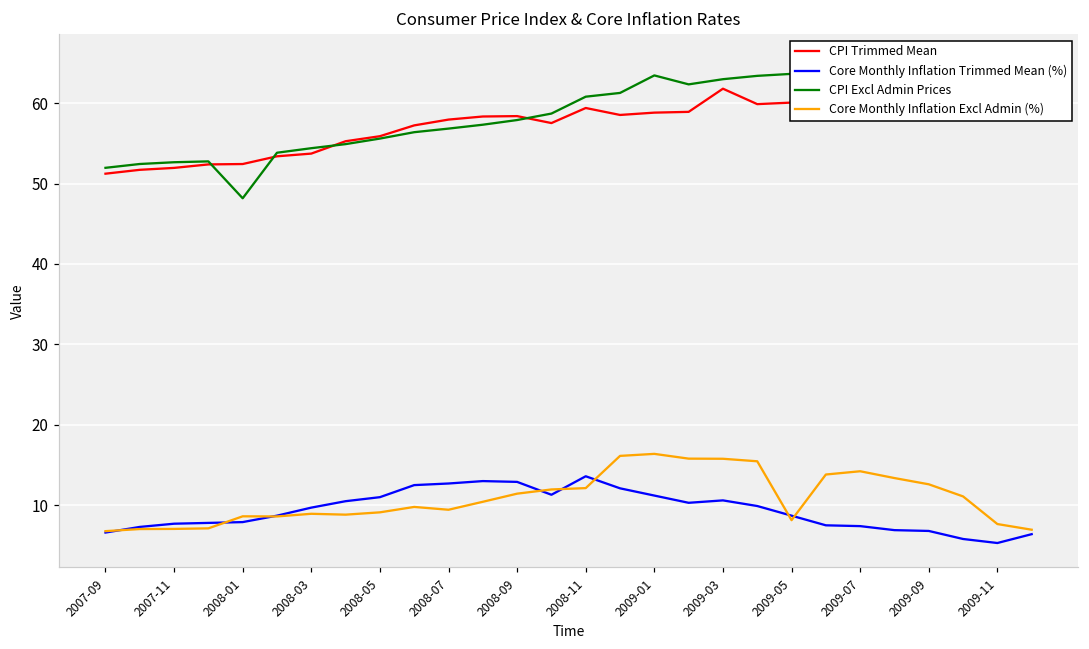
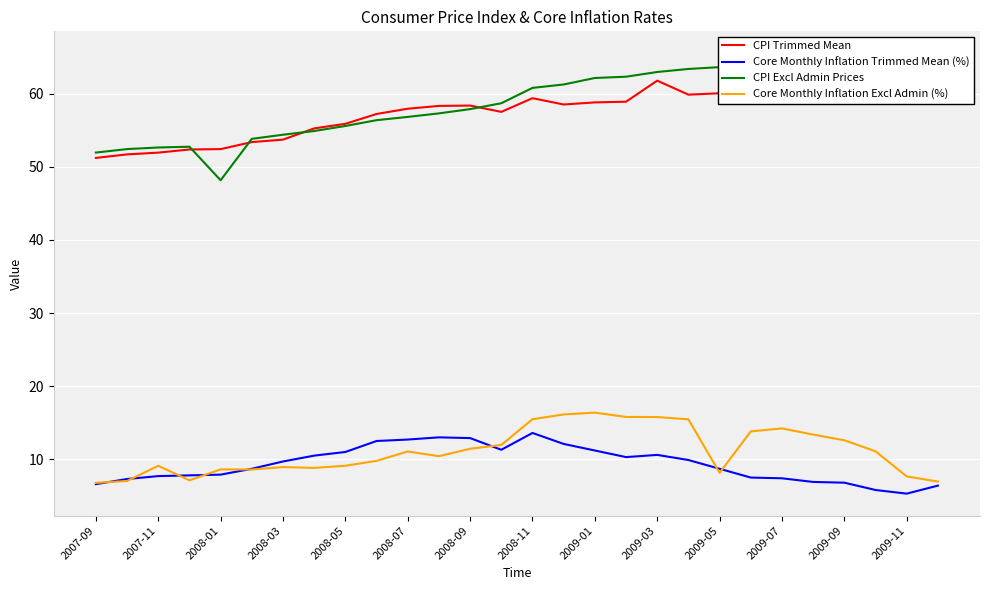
  {
    "CPI Trimmed Mean": {
      "2007-09": 51,
      "2007-11": 52,
      "2008-01": 52,
      "2008-03": 54,
      "2008-07": 58,
      "2008-09": 58,
      "2008-11": 59,
      "2009-01": 59,
      "2009-03": 62
    },
    "Core Monthly Inflation Trimmed Mean (%)": {
      "2007-11": 8,
      "2008-01": 8,
      "2008-03": 10,
      "2008-05": 11,
      "2008-07": 13,
      "2008-09": 13,
      "2008-11": 14,
      "2009-01": 11,
      "2009-03": 11,
      "2009-05": 9,
      "2009-07": 7,
      "2009-09": 7,
      "2009-11": 5
    },
    "CPI Excl Admin Prices": {
      "2007-09": 52,
      "2007-11": 53,
      "2008-01": 48,
      "2008-03": 54,
      "2008-07": 57,
      "2008-09": 58,
      "2008-11": 61,
-     "2009-01": 63,
+     "2009-01": 62,
      "2009-03": 63
    },
    "Core Monthly Inflation Excl Admin (%)": {
-     "2007-11": 7,
+     "2007-11": 9,
      "2008-01": 9,
      "2008-03": 9,
      "2008-05": 9,
-     "2008-07": 9,
+     "2008-07": 11,
      "2008-09": 11,
-     "2008-11": 12,
+     "2008-11": 15,
      "2009-01": 16,
      "2009-03": 16,
      "2009-05": 8,
      "2009-07": 14,
      "2009-09": 13,
      "2009-11": 8
    }
  }
